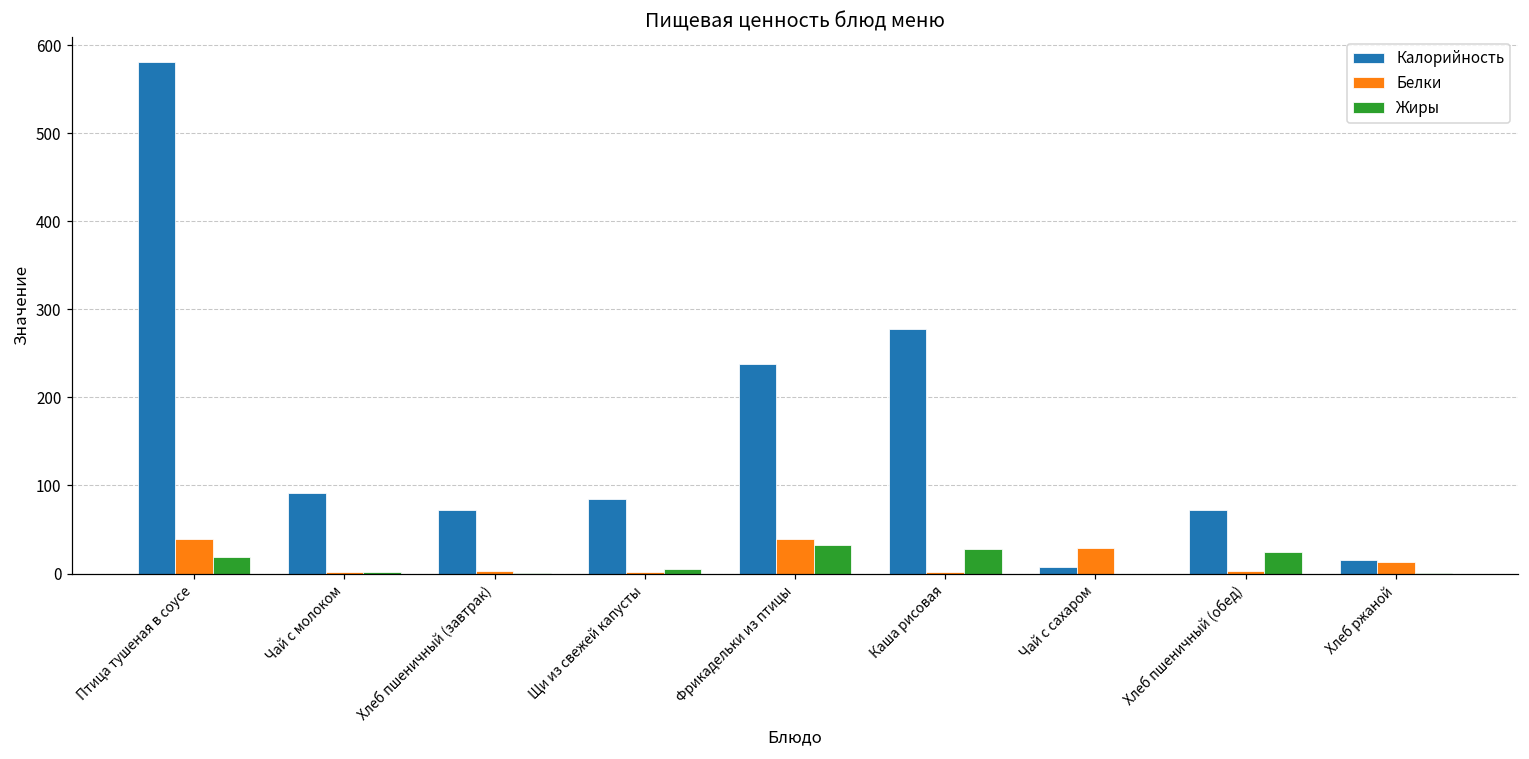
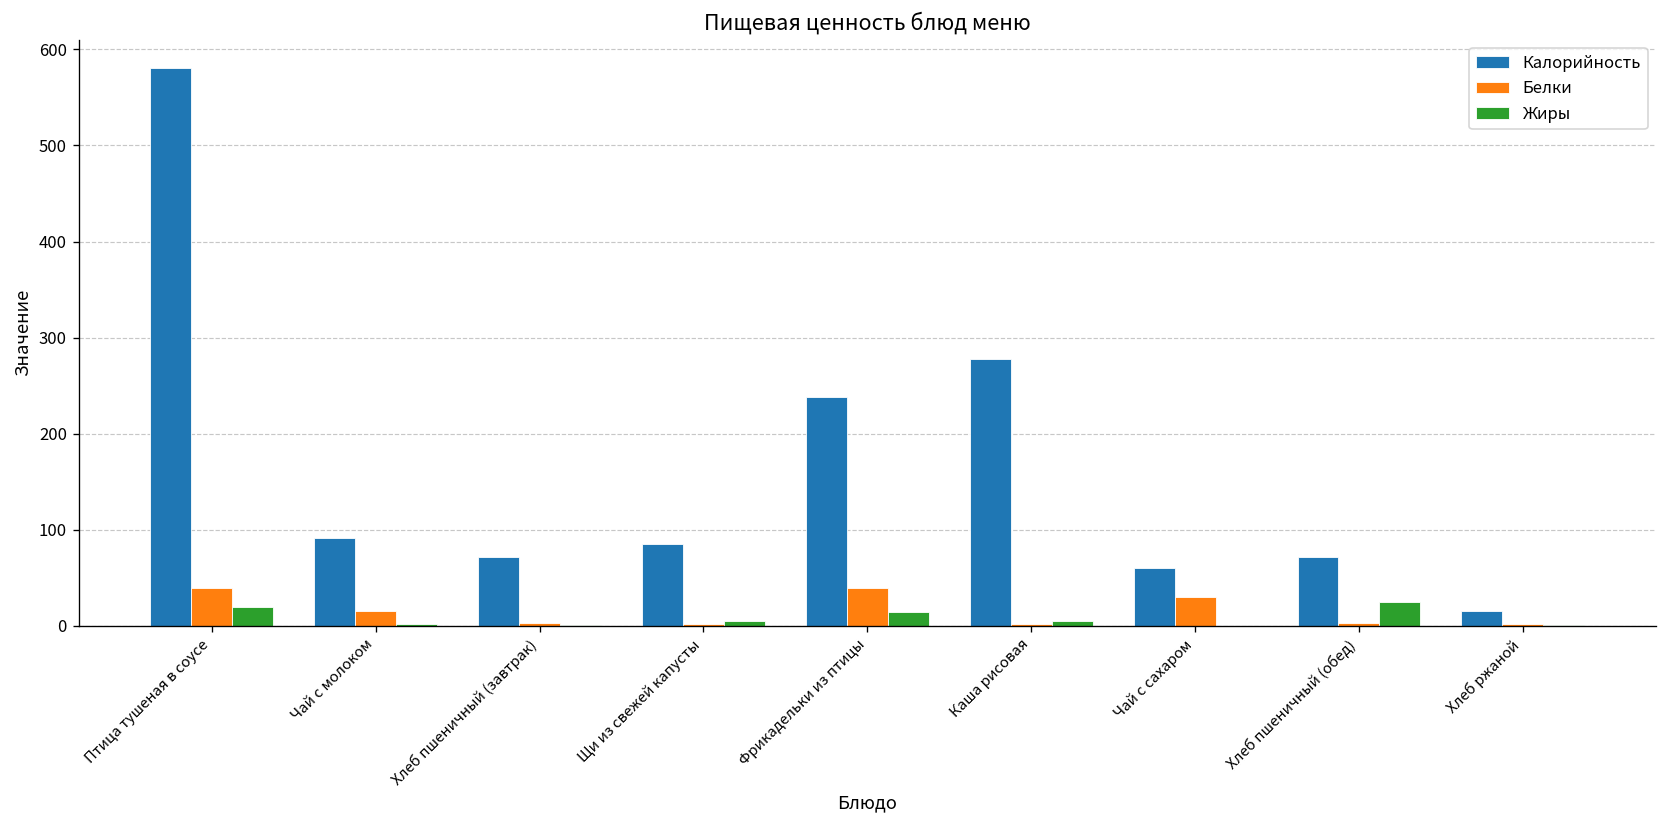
  {
    "Калорийность": {
      "Птица тушеная в соусе": 580,
      "Чай с молоком": 90,
      "Хлеб пшеничный (завтрак)": 70,
      "Щи из свежей капусты": 80,
      "Фрикадельки из птицы": 240,
      "Каша рисовая": 280,
-     "Чай с сахаром": 10,
+     "Чай с сахаром": 60,
      "Хлеб пшеничный (обед)": 70,
      "Хлеб ржаной": 20
    },
    "Белки": {
      "Птица тушеная в соусе": 40,
-     "Чай с молоком": 0,
+     "Чай с молоком": 10,
      "Фрикадельки из птицы": 40,
      "Чай с сахаром": 30,
-     "Хлеб ржаной": 10
+     "Хлеб ржаной": 0
    },
    "Жиры": {
      "Птица тушеная в соусе": 20,
      "Щи из свежей капусты": 0,
-     "Фрикадельки из птицы": 30,
-     "Каша рисовая": 30,
+     "Фрикадельки из птицы": 10,
+     "Каша рисовая": 0,
      "Чай с сахаром": 0,
      "Хлеб пшеничный (обед)": 30
    }
  }
